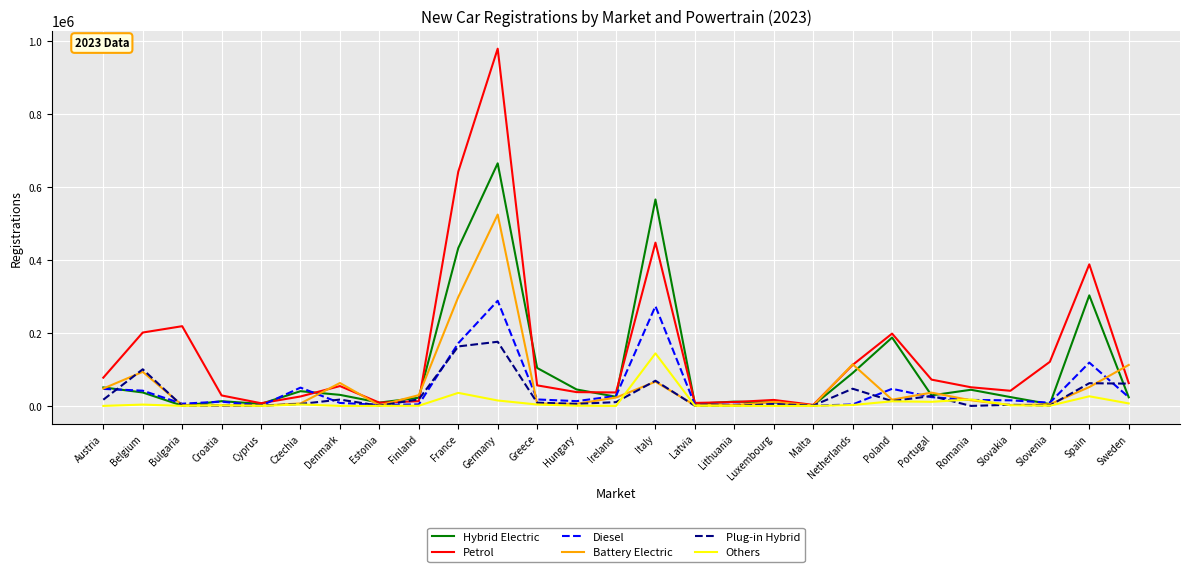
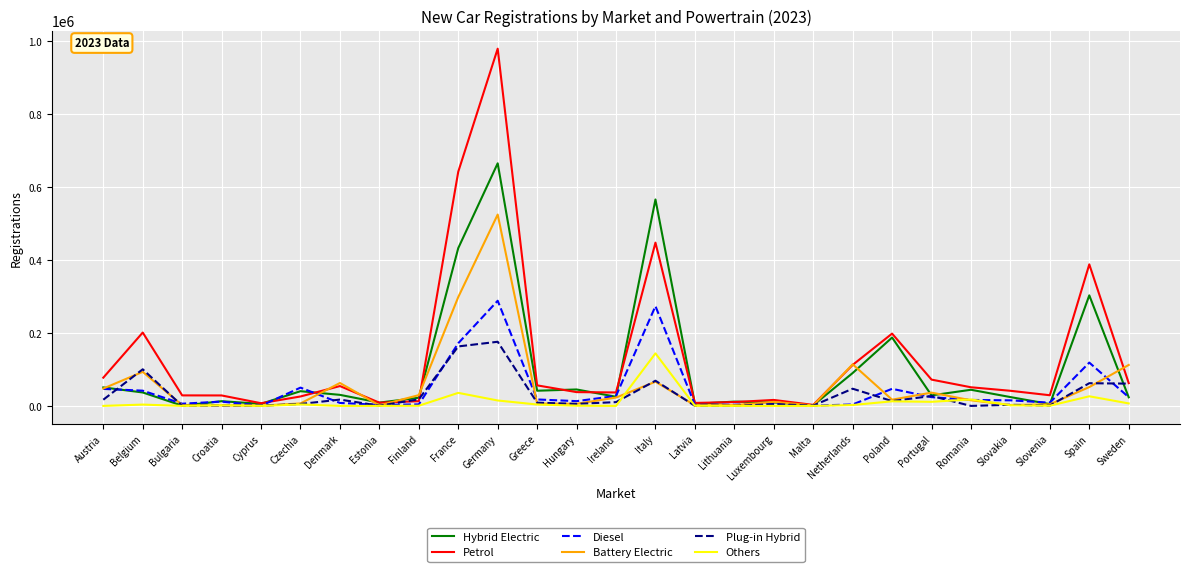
  {
    "Hybrid Electric": {
      "Czechia": 40000,
      "Denmark": 30000,
      "France": 430000,
      "Germany": 660000,
-     "Greece": 100000,
+     "Greece": 40000,
      "Hungary": 50000,
      "Italy": 570000,
      "Netherlands": 90000,
      "Poland": 190000,
      "Slovakia": 20000,
      "Spain": 300000
    },
    "Petrol": {
      "Austria": 80000,
      "Belgium": 200000,
-     "Bulgaria": 220000,
+     "Bulgaria": 30000,
      "Croatia": 30000,
      "Czechia": 30000,
      "Denmark": 50000,
      "France": 640000,
      "Germany": 980000,
      "Greece": 60000,
      "Hungary": 40000,
      "Ireland": 40000,
      "Italy": 450000,
      "Poland": 200000,
      "Portugal": 70000,
      "Slovakia": 40000,
-     "Slovenia": 120000,
+     "Slovenia": 30000,
      "Spain": 390000
    },
    "Diesel": {
      "Czechia": 50000,
      "Denmark": 10000,
      "France": 170000,
      "Germany": 290000,
      "Greece": 20000,
      "Hungary": 10000,
      "Italy": 270000,
      "Poland": 50000,
      "Slovakia": 20000,
      "Spain": 120000
    },
    "Battery Electric": {
      "Belgium": 90000,
      "Denmark": 60000,
      "Finland": 30000,
      "France": 300000,
      "Germany": 520000,
      "Portugal": 40000,
      "Spain": 50000,
      "Sweden": 110000
    },
    "Plug-in Hybrid": {
      "Austria": 20000,
      "Belgium": 100000,
      "Denmark": 20000,
      "France": 160000,
      "Germany": 180000,
      "Ireland": 10000,
      "Netherlands": 50000,
      "Romania": 0,
      "Spain": 60000
    },
    "Others": {
      "Austria": 0,
      "Belgium": 0,
      "Denmark": 0,
      "France": 40000,
      "Germany": 10000,
      "Ireland": 0,
      "Italy": 140000,
      "Portugal": 10000,
      "Spain": 30000,
      "Sweden": 10000
    }
  }
